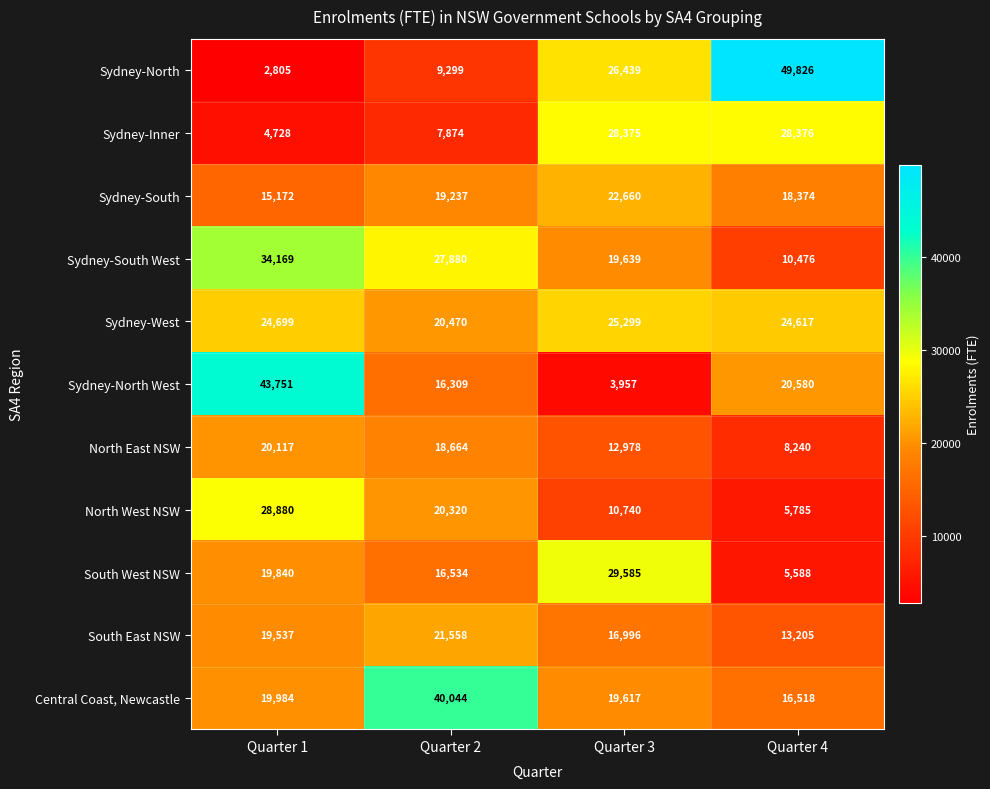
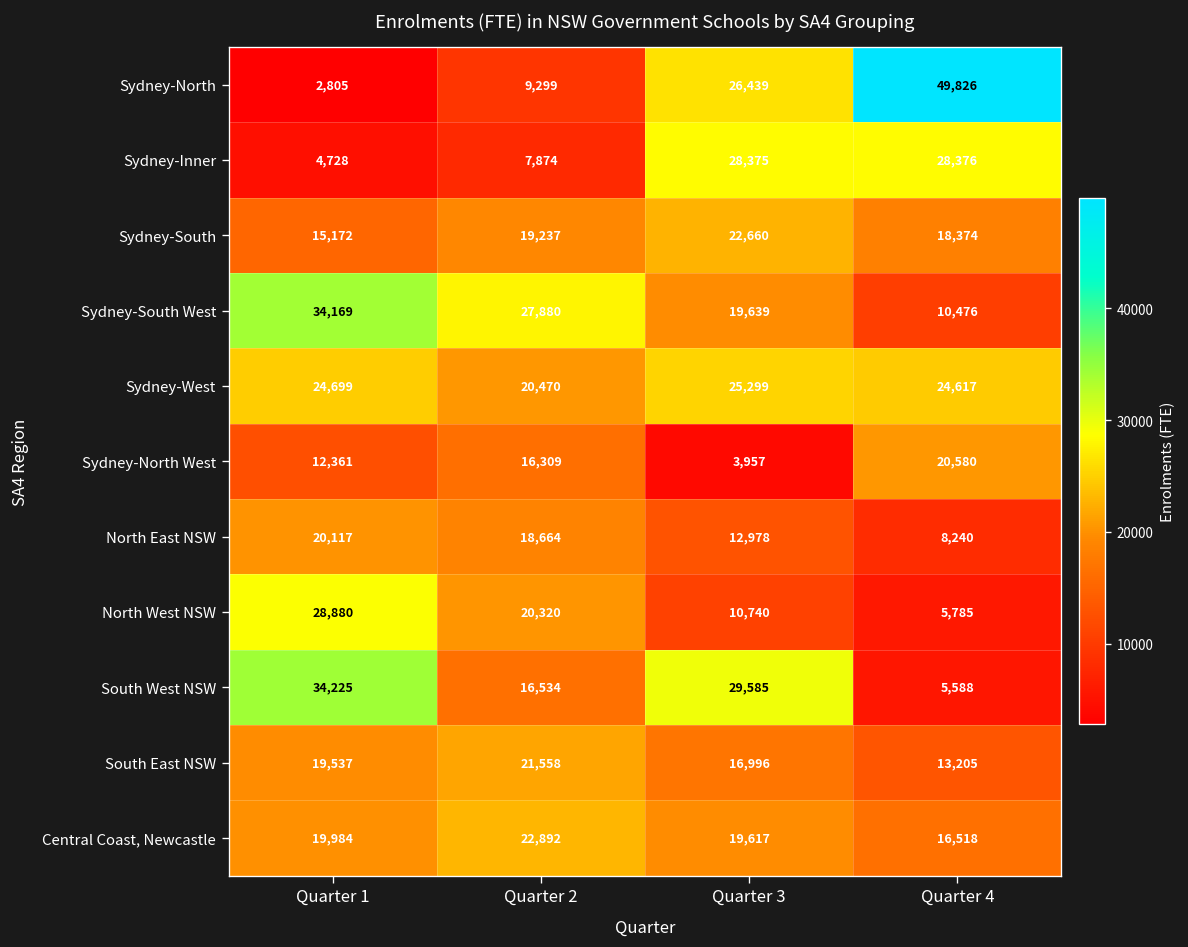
  {
    "Sydney-North": {
      "Quarter 1": "2,805",
      "Quarter 2": "9,299",
      "Quarter 3": "26,439",
      "Quarter 4": "49,826"
    },
    "Sydney-Inner": {
      "Quarter 1": "4,728",
      "Quarter 2": "7,874",
      "Quarter 3": "28,375",
      "Quarter 4": "28,376"
    },
    "Sydney-South": {
      "Quarter 1": "15,172",
      "Quarter 2": "19,237",
      "Quarter 3": "22,660",
      "Quarter 4": "18,374"
    },
    "Sydney-South West": {
      "Quarter 1": "34,169",
      "Quarter 2": "27,880",
      "Quarter 3": "19,639",
      "Quarter 4": "10,476"
    },
    "Sydney-West": {
      "Quarter 1": "24,699",
      "Quarter 2": "20,470",
      "Quarter 3": "25,299",
      "Quarter 4": "24,617"
    },
    "Sydney-North West": {
-     "Quarter 1": "43,751",
+     "Quarter 1": "12,361",
      "Quarter 2": "16,309",
      "Quarter 3": "3,957",
      "Quarter 4": "20,580"
    },
    "North East NSW": {
      "Quarter 1": "20,117",
      "Quarter 2": "18,664",
      "Quarter 3": "12,978",
      "Quarter 4": "8,240"
    },
    "North West NSW": {
      "Quarter 1": "28,880",
      "Quarter 2": "20,320",
      "Quarter 3": "10,740",
      "Quarter 4": "5,785"
    },
    "South West NSW": {
-     "Quarter 1": "19,840",
+     "Quarter 1": "34,225",
      "Quarter 2": "16,534",
      "Quarter 3": "29,585",
      "Quarter 4": "5,588"
    },
    "South East NSW": {
      "Quarter 1": "19,537",
      "Quarter 2": "21,558",
      "Quarter 3": "16,996",
      "Quarter 4": "13,205"
    },
    "Central Coast, Newcastle": {
      "Quarter 1": "19,984",
-     "Quarter 2": "40,044",
+     "Quarter 2": "22,892",
      "Quarter 3": "19,617",
      "Quarter 4": "16,518"
    }
  }
